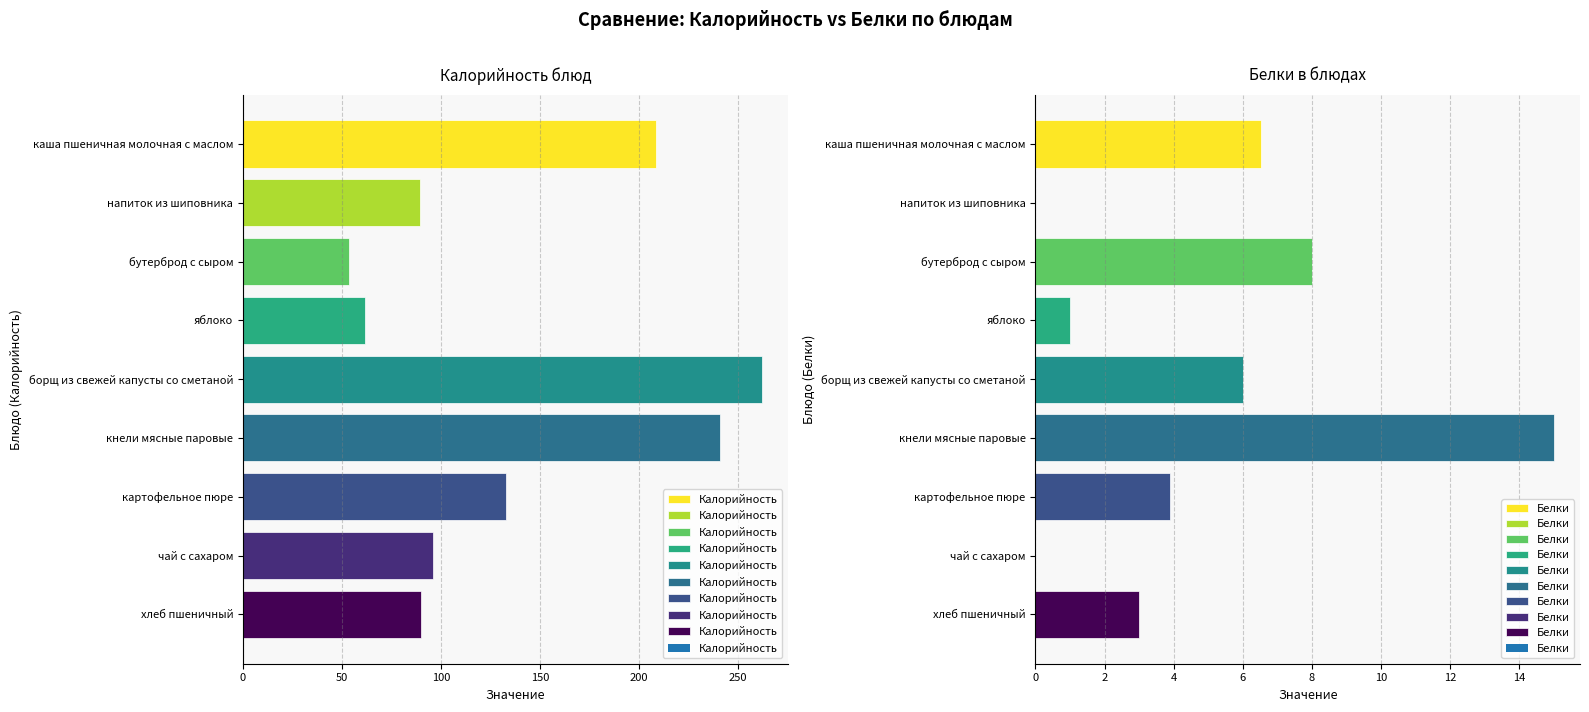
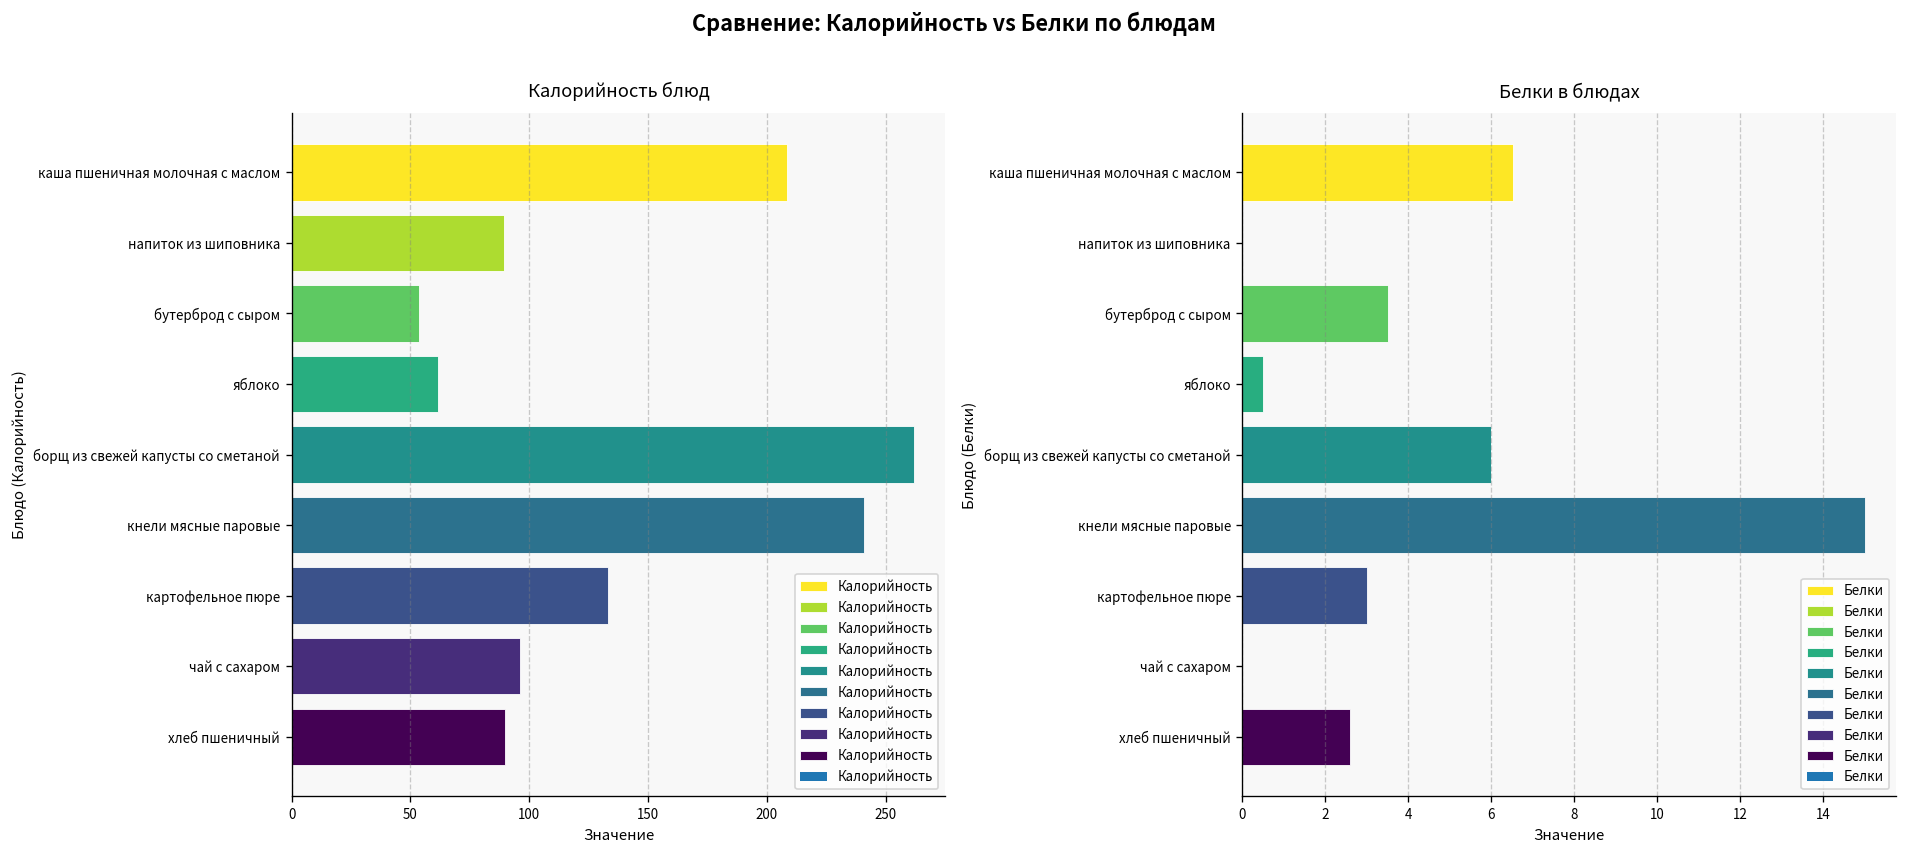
  {
    "Калорийность блюд": {
      "каша пшеничная молочная с маслом": 208,
      "напиток из шиповника": 89,
      "бутерброд с сыром": 53,
      "яблоко": 62,
      "борщ из свежей капусты со сметаной": 262,
      "кнели мясные паровые": 241,
      "картофельное пюре": 133,
      "чай с сахаром": 96,
      "хлеб пшеничный": 90
    },
    "Белки в блюдах": {
      "каша пшеничная молочная с маслом": 6.5,
      "напиток из шиповника": 0.0,
-     "бутерброд с сыром": 8.0,
-     "яблоко": 1.0,
+     "бутерброд с сыром": 3.5,
+     "яблоко": 0.5,
      "борщ из свежей капусты со сметаной": 6.0,
      "кнели мясные паровые": 15.0,
-     "картофельное пюре": 3.9,
+     "картофельное пюре": 3.0,
      "чай с сахаром": 0.0,
-     "хлеб пшеничный": 3.0
+     "хлеб пшеничный": 2.6
    }
  }
